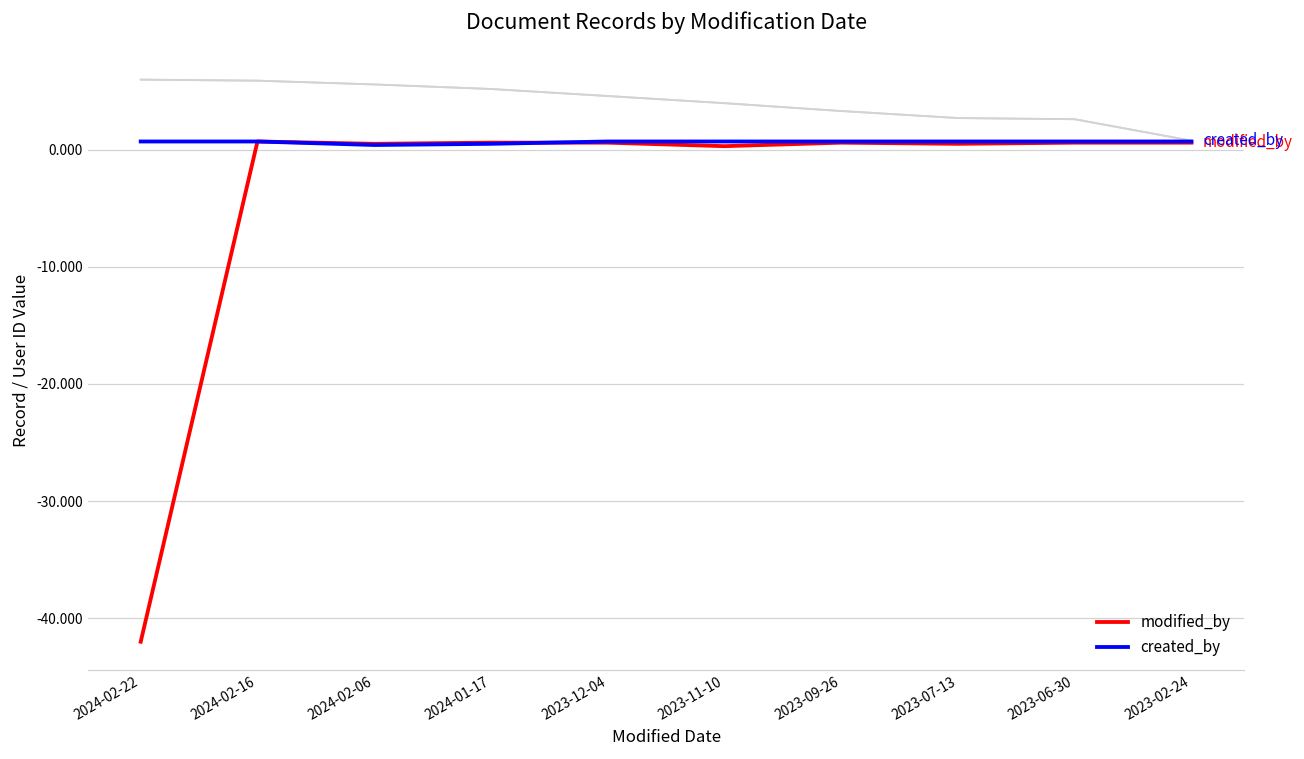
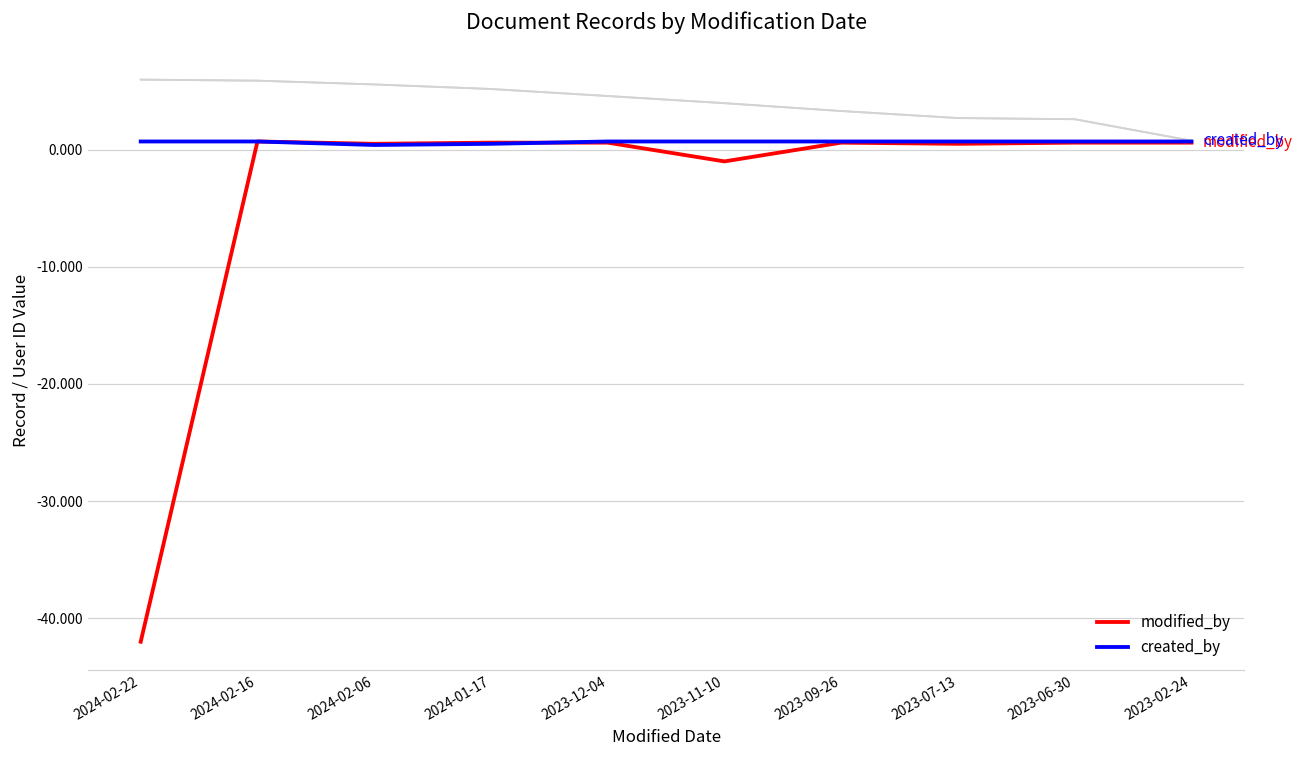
  {
    "modified_by": {
      "2024-02-22": -42.0,
-     "2023-11-10": 0.3
+     "2023-11-10": -1.0
    },
    "created_by": {
      "2024-02-22": 0.7,
      "2023-11-10": 0.7
    }
  }
